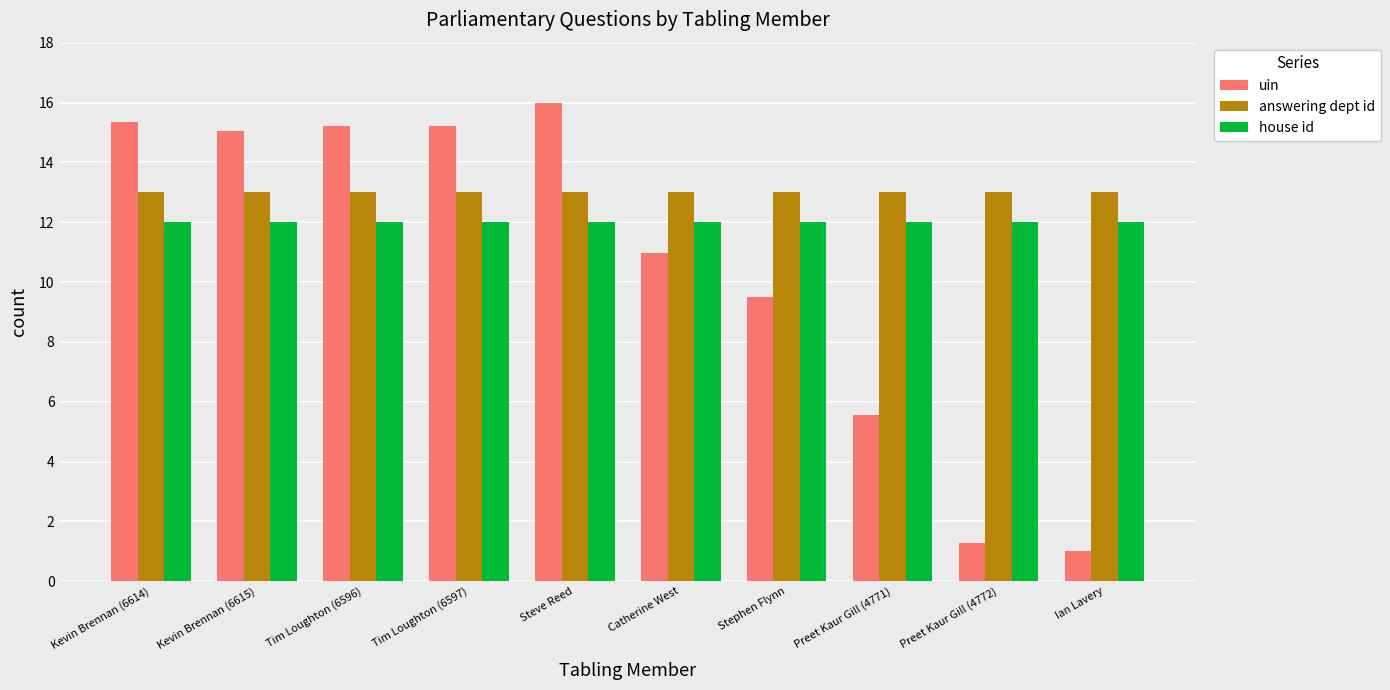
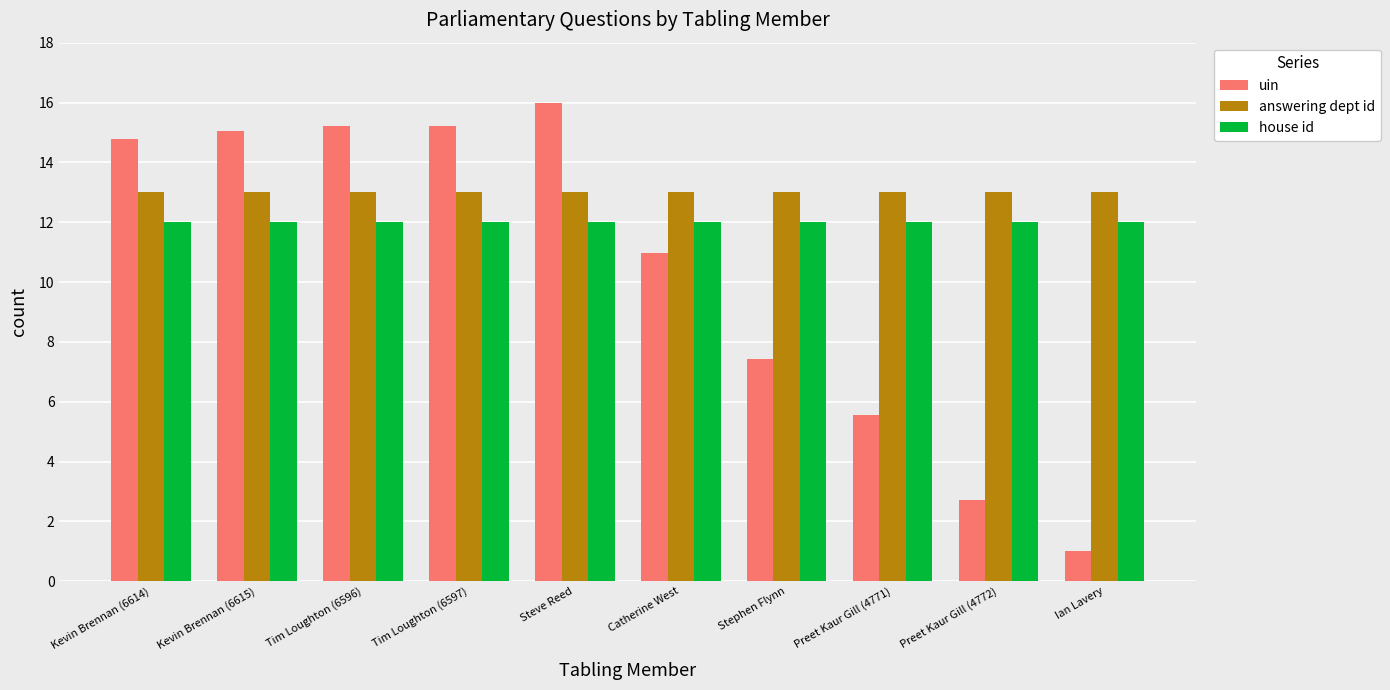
  {
    "uin": {
-     "Kevin Brennan (6614)": 15.3,
+     "Kevin Brennan (6614)": 14.8,
      "Kevin Brennan (6615)": 15.0,
      "Tim Loughton (6596)": 15.2,
      "Tim Loughton (6597)": 15.2,
      "Steve Reed": 16.0,
      "Catherine West": 11.0,
-     "Stephen Flynn": 9.5,
+     "Stephen Flynn": 7.4,
      "Preet Kaur Gill (4771)": 5.6,
-     "Preet Kaur Gill (4772)": 1.3,
+     "Preet Kaur Gill (4772)": 2.7,
      "Ian Lavery": 1.0
    },
    "answering dept id": {
      "Kevin Brennan (6614)": 13.0,
      "Kevin Brennan (6615)": 13.0,
      "Tim Loughton (6596)": 13.0,
      "Tim Loughton (6597)": 13.0,
      "Steve Reed": 13.0,
      "Catherine West": 13.0,
      "Stephen Flynn": 13.0,
      "Preet Kaur Gill (4771)": 13.0,
      "Preet Kaur Gill (4772)": 13.0,
      "Ian Lavery": 13.0
    },
    "house id": {
      "Kevin Brennan (6614)": 12.0,
      "Kevin Brennan (6615)": 12.0,
      "Tim Loughton (6596)": 12.0,
      "Tim Loughton (6597)": 12.0,
      "Steve Reed": 12.0,
      "Catherine West": 12.0,
      "Stephen Flynn": 12.0,
      "Preet Kaur Gill (4771)": 12.0,
      "Preet Kaur Gill (4772)": 12.0,
      "Ian Lavery": 12.0
    }
  }
